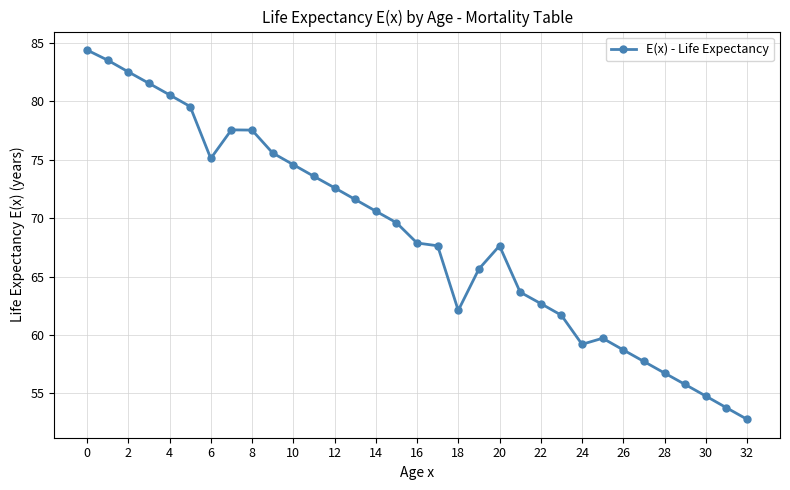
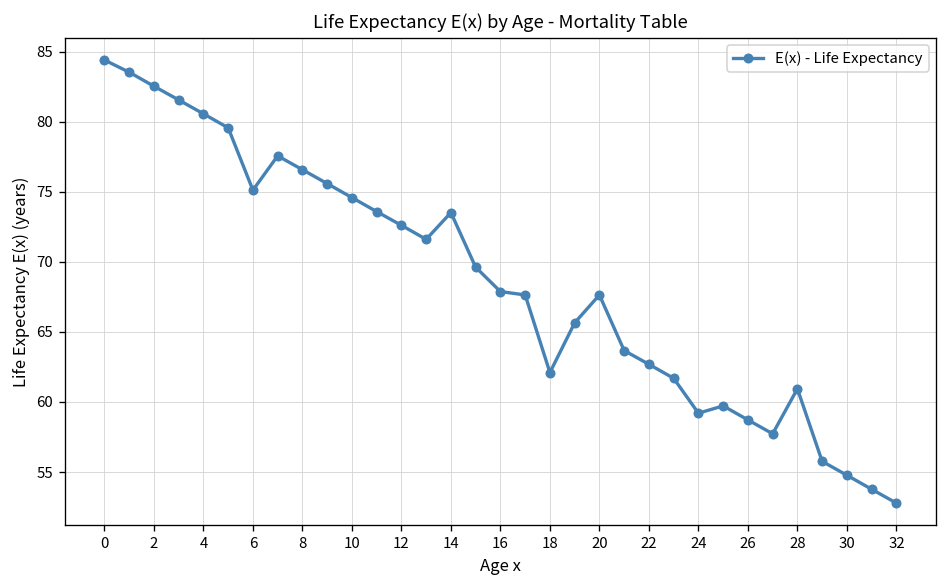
  {
    "0": 84.4,
    "2": 82.5,
    "4": 80.6,
    "6": 75.1,
-   "8": 77.6,
+   "8": 76.6,
    "10": 74.6,
    "12": 72.6,
-   "14": 70.6,
+   "14": 73.5,
    "16": 67.9,
    "18": 62.1,
    "20": 67.6,
    "22": 62.7,
    "24": 59.2,
    "26": 58.7,
-   "28": 56.7,
+   "28": 60.9,
    "30": 54.8,
    "32": 52.8
  }
